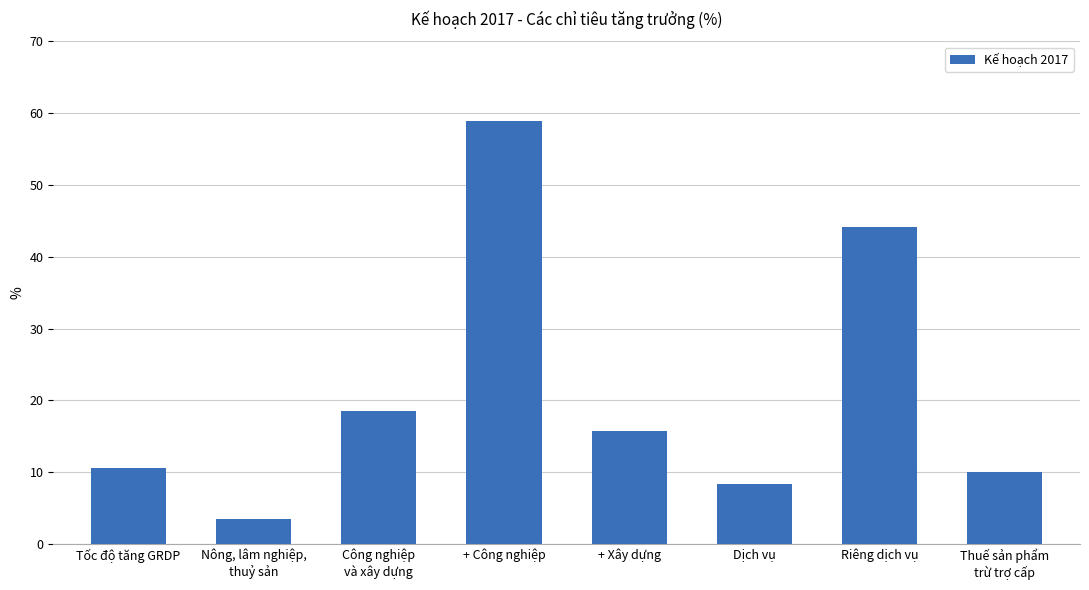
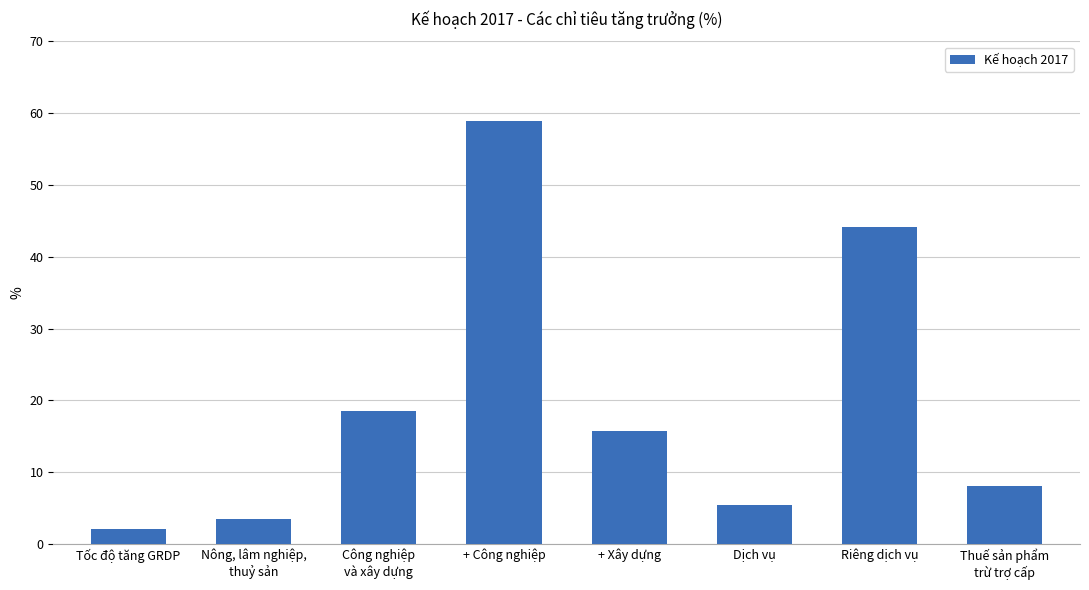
  {
-   "Tốc độ tăng GRDP": 11,
+   "Tốc độ tăng GRDP": 2,
    "Nông, lâm nghiệp, thuỷ sản": 4,
    "Công nghiệp và xây dựng": 19,
    "+ Công nghiệp": 59,
    "+ Xây dựng": 16,
-   "Dịch vụ": 8,
+   "Dịch vụ": 6,
    "Riêng dịch vụ": 44,
-   "Thuế sản phẩm trừ trợ cấp": 10
+   "Thuế sản phẩm trừ trợ cấp": 8
  }
